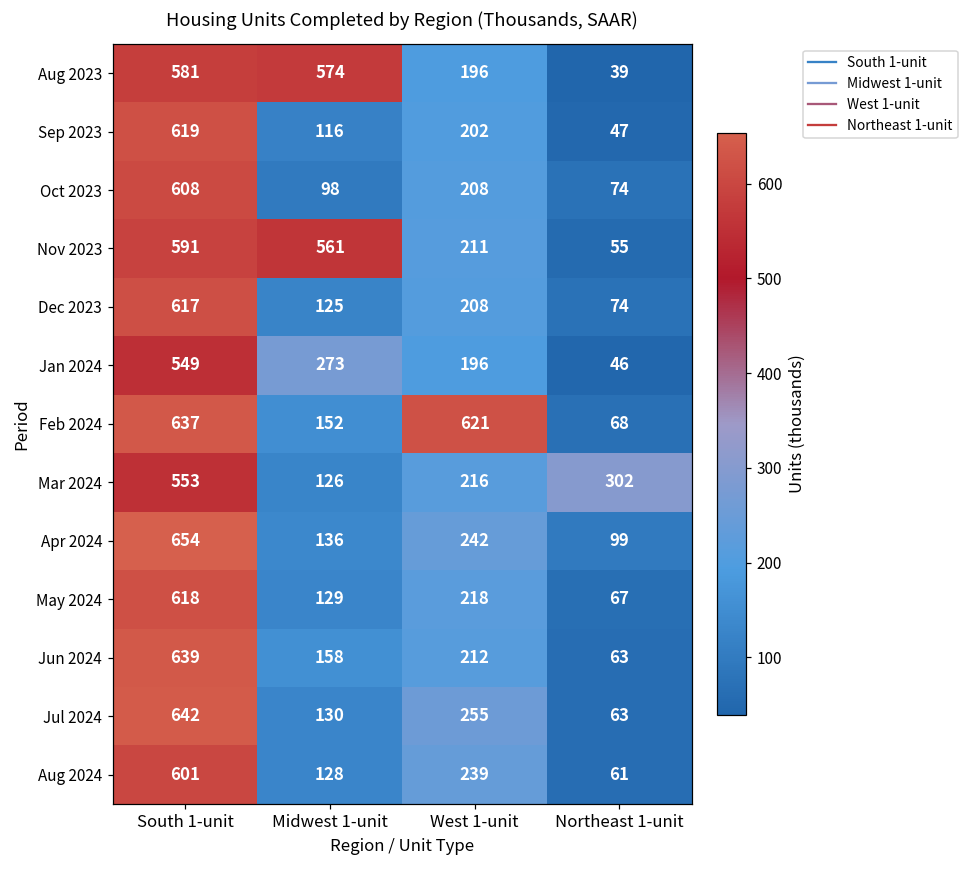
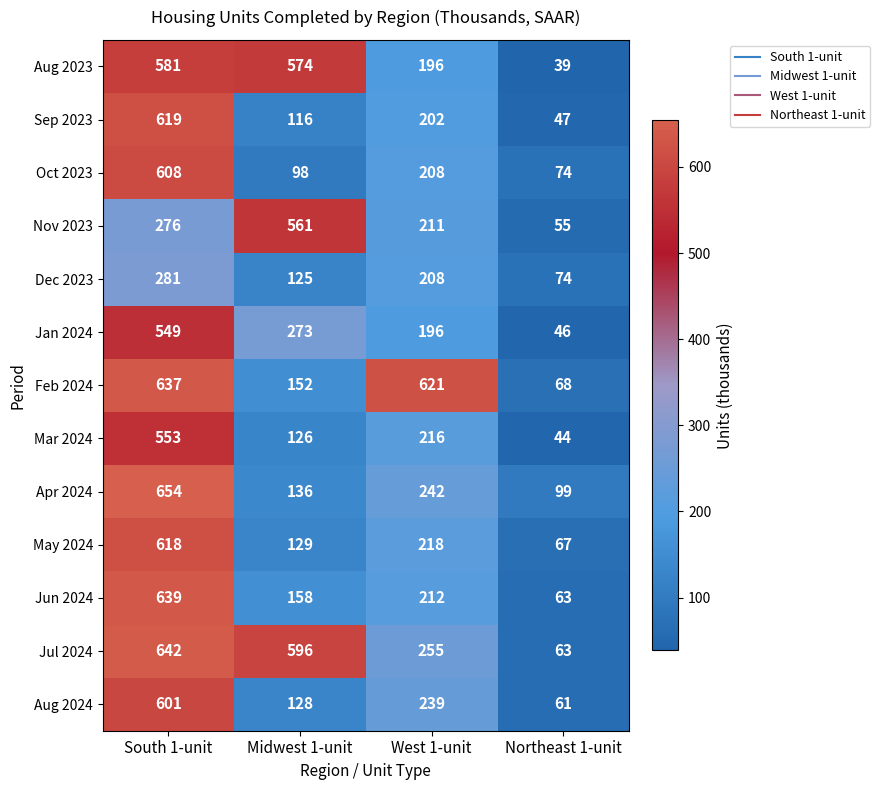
  {
    "Aug 2023": {
      "South 1-unit": 581,
      "Midwest 1-unit": 574,
      "West 1-unit": 196,
      "Northeast 1-unit": 39
    },
    "Sep 2023": {
      "South 1-unit": 619,
      "Midwest 1-unit": 116,
      "West 1-unit": 202,
      "Northeast 1-unit": 47
    },
    "Oct 2023": {
      "South 1-unit": 608,
      "Midwest 1-unit": 98,
      "West 1-unit": 208,
      "Northeast 1-unit": 74
    },
    "Nov 2023": {
-     "South 1-unit": 591,
+     "South 1-unit": 276,
      "Midwest 1-unit": 561,
      "West 1-unit": 211,
      "Northeast 1-unit": 55
    },
    "Dec 2023": {
-     "South 1-unit": 617,
+     "South 1-unit": 281,
      "Midwest 1-unit": 125,
      "West 1-unit": 208,
      "Northeast 1-unit": 74
    },
    "Jan 2024": {
      "South 1-unit": 549,
      "Midwest 1-unit": 273,
      "West 1-unit": 196,
      "Northeast 1-unit": 46
    },
    "Feb 2024": {
      "South 1-unit": 637,
      "Midwest 1-unit": 152,
      "West 1-unit": 621,
      "Northeast 1-unit": 68
    },
    "Mar 2024": {
      "South 1-unit": 553,
      "Midwest 1-unit": 126,
      "West 1-unit": 216,
-     "Northeast 1-unit": 302
+     "Northeast 1-unit": 44
    },
    "Apr 2024": {
      "South 1-unit": 654,
      "Midwest 1-unit": 136,
      "West 1-unit": 242,
      "Northeast 1-unit": 99
    },
    "May 2024": {
      "South 1-unit": 618,
      "Midwest 1-unit": 129,
      "West 1-unit": 218,
      "Northeast 1-unit": 67
    },
    "Jun 2024": {
      "South 1-unit": 639,
      "Midwest 1-unit": 158,
      "West 1-unit": 212,
      "Northeast 1-unit": 63
    },
    "Jul 2024": {
      "South 1-unit": 642,
-     "Midwest 1-unit": 130,
+     "Midwest 1-unit": 596,
      "West 1-unit": 255,
      "Northeast 1-unit": 63
    },
    "Aug 2024": {
      "South 1-unit": 601,
      "Midwest 1-unit": 128,
      "West 1-unit": 239,
      "Northeast 1-unit": 61
    }
  }
